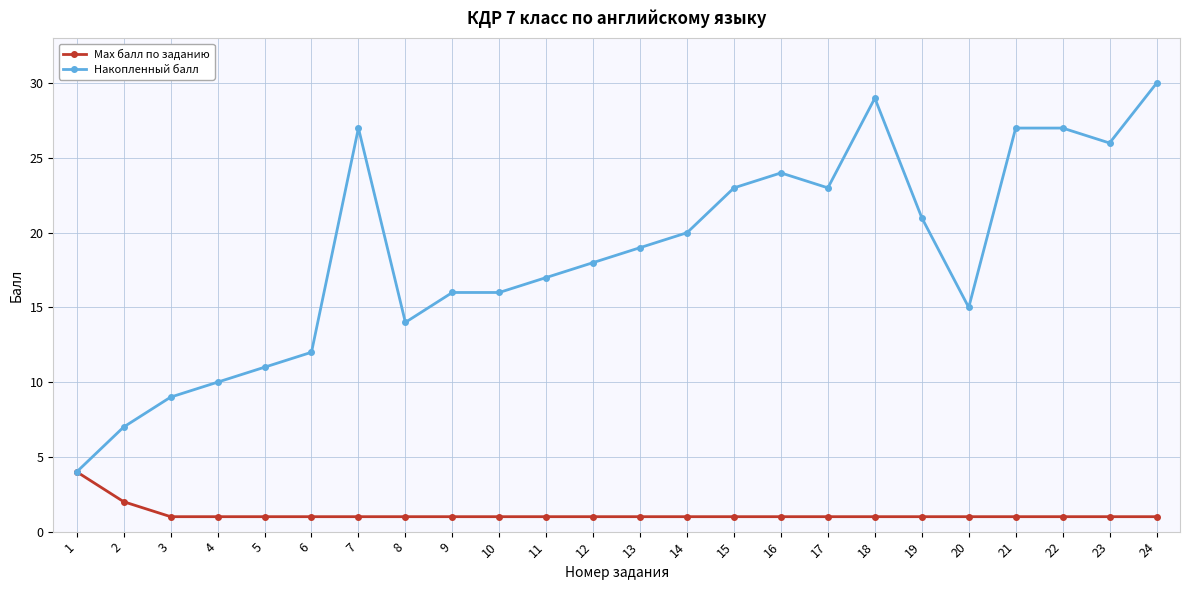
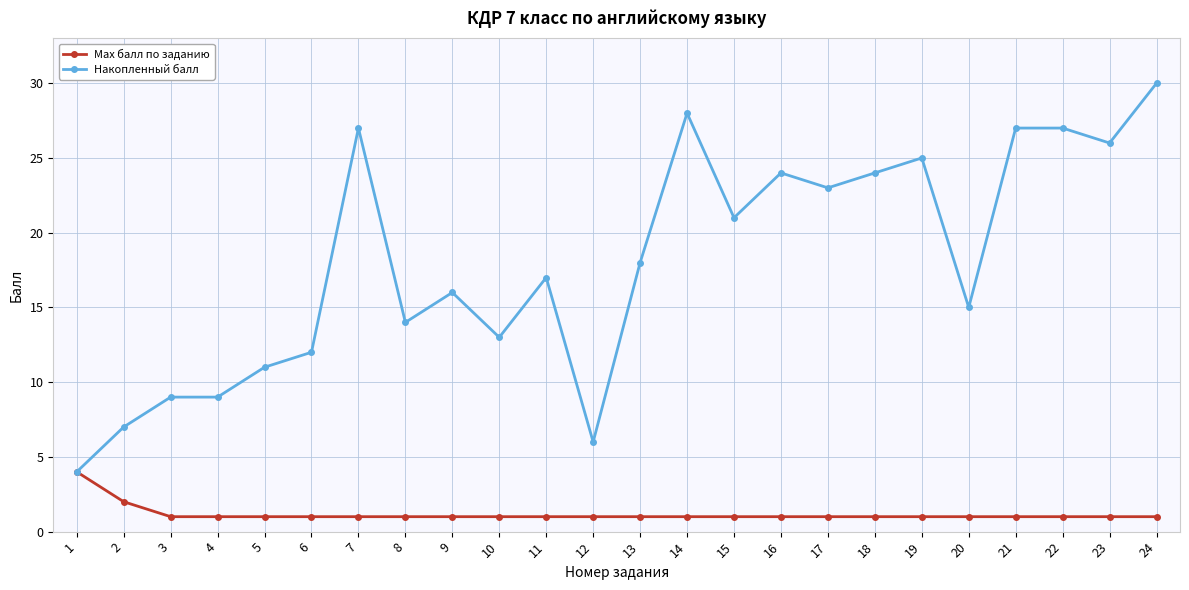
  {
    "Max балл по заданию": {
      "2": 2,
      "3": 1,
      "4": 1,
      "5": 1,
      "6": 1,
      "7": 1,
      "8": 1,
      "9": 1,
      "10": 1,
      "11": 1,
      "12": 1,
      "13": 1,
      "14": 1,
      "15": 1,
      "16": 1,
      "17": 1,
      "18": 1,
      "19": 1,
      "20": 1,
      "21": 1,
      "22": 1,
      "23": 1,
      "24": 1
    },
    "Накопленный балл": {
      "2": 7,
      "3": 9,
-     "4": 10,
+     "4": 9,
      "5": 11,
      "6": 12,
      "7": 27,
      "8": 14,
      "9": 16,
-     "10": 16,
+     "10": 13,
      "11": 17,
-     "12": 18,
-     "13": 19,
-     "14": 20,
-     "15": 23,
+     "12": 6,
+     "13": 18,
+     "14": 28,
+     "15": 21,
      "16": 24,
      "17": 23,
-     "18": 29,
-     "19": 21,
+     "18": 24,
+     "19": 25,
      "20": 15,
      "21": 27,
      "22": 27,
      "23": 26,
      "24": 30
    }
  }
